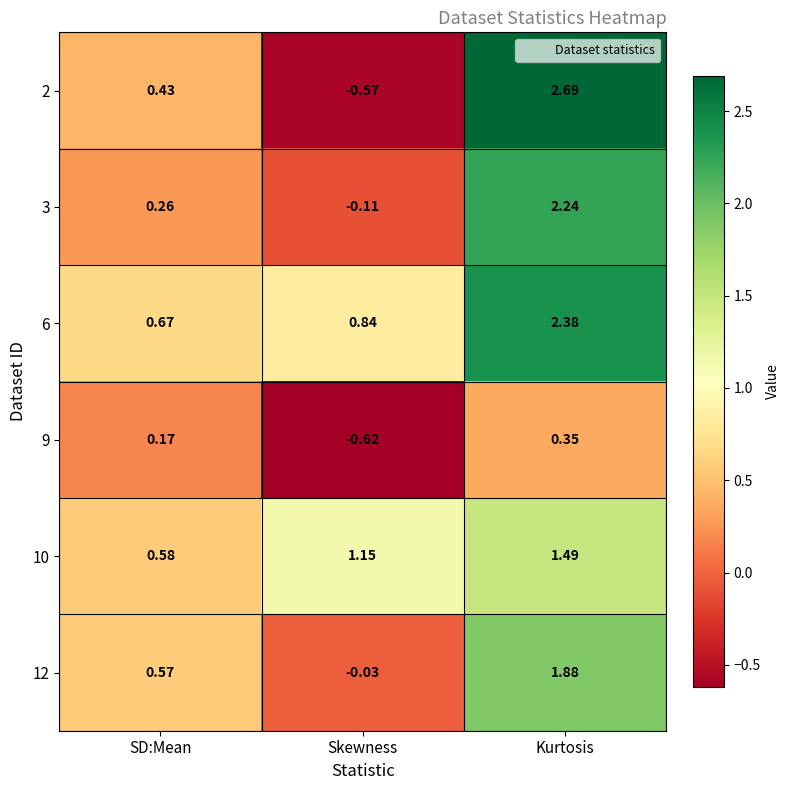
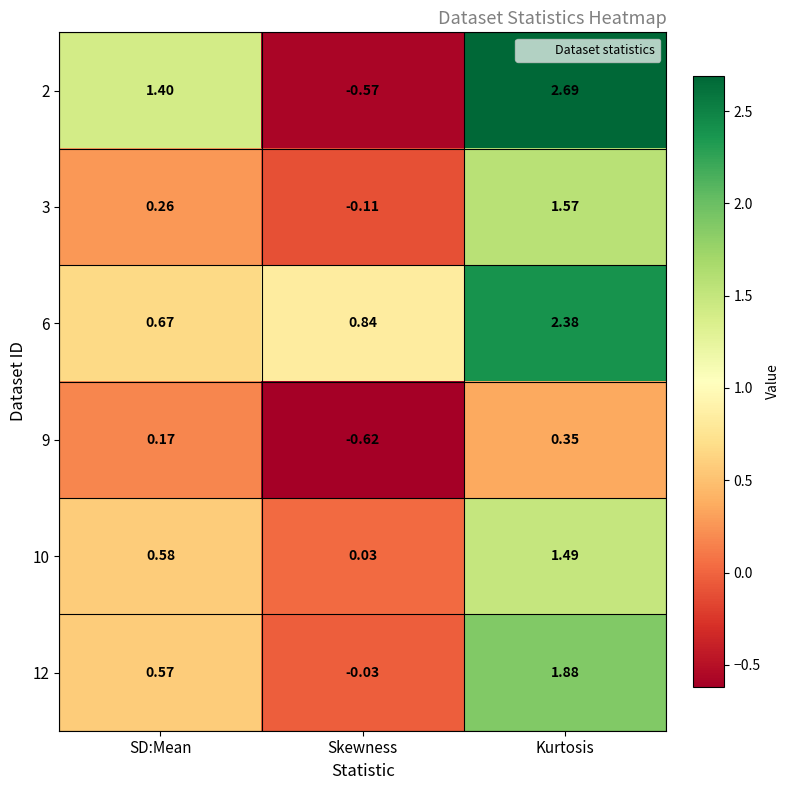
  {
    "2": {
-     "SD:Mean": 0.43,
+     "SD:Mean": 1.40,
      "Skewness": -0.57,
      "Kurtosis": 2.69
    },
    "3": {
      "SD:Mean": 0.26,
      "Skewness": -0.11,
-     "Kurtosis": 2.24
+     "Kurtosis": 1.57
    },
    "6": {
      "SD:Mean": 0.67,
      "Skewness": 0.84,
      "Kurtosis": 2.38
    },
    "9": {
      "SD:Mean": 0.17,
      "Skewness": -0.62,
      "Kurtosis": 0.35
    },
    "10": {
      "SD:Mean": 0.58,
-     "Skewness": 1.15,
+     "Skewness": 0.03,
      "Kurtosis": 1.49
    },
    "12": {
      "SD:Mean": 0.57,
      "Skewness": -0.03,
      "Kurtosis": 1.88
    }
  }
